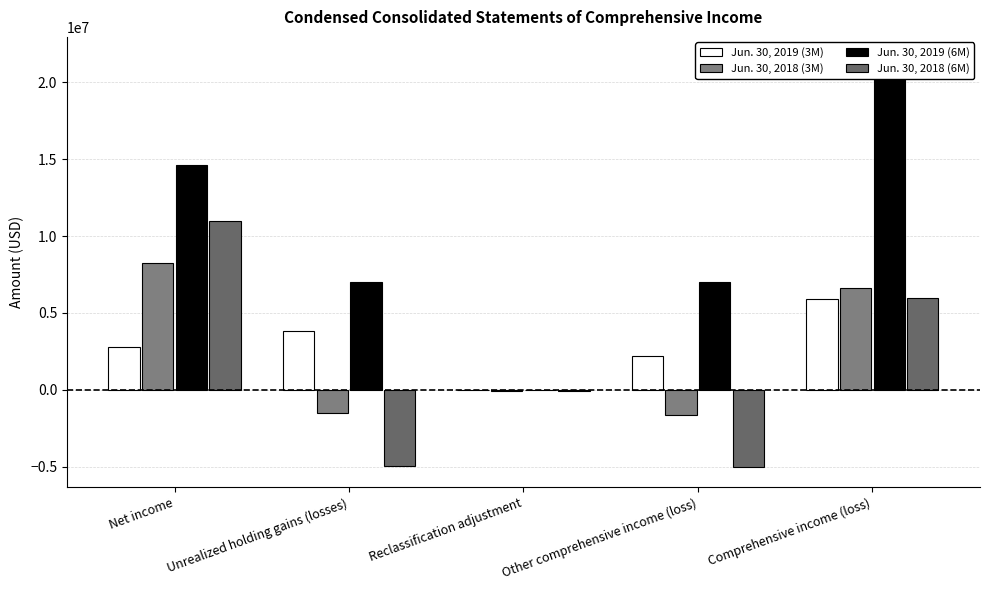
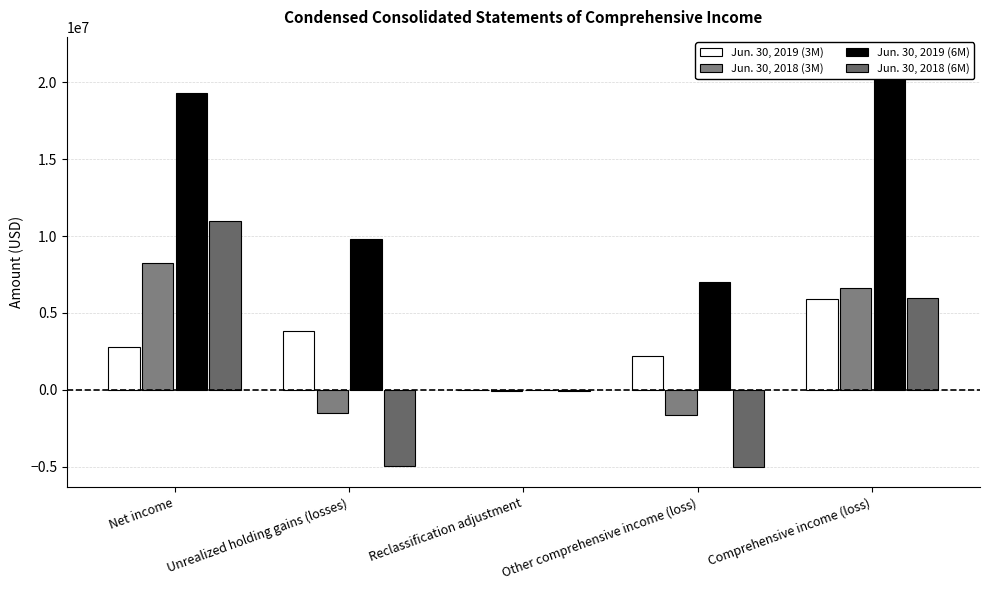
  {
    "Jun. 30, 2019 (3M)": {
      "Net income": 2800000,
      "Unrealized holding gains (losses)": 3800000,
      "Other comprehensive income (loss)": 2200000,
      "Comprehensive income (loss)": 5900000
    },
    "Jun. 30, 2019 (6M)": {
-     "Net income": 14600000,
-     "Unrealized holding gains (losses)": 7000000,
+     "Net income": 19300000,
+     "Unrealized holding gains (losses)": 9800000,
      "Other comprehensive income (loss)": 7000000
    }
  }
